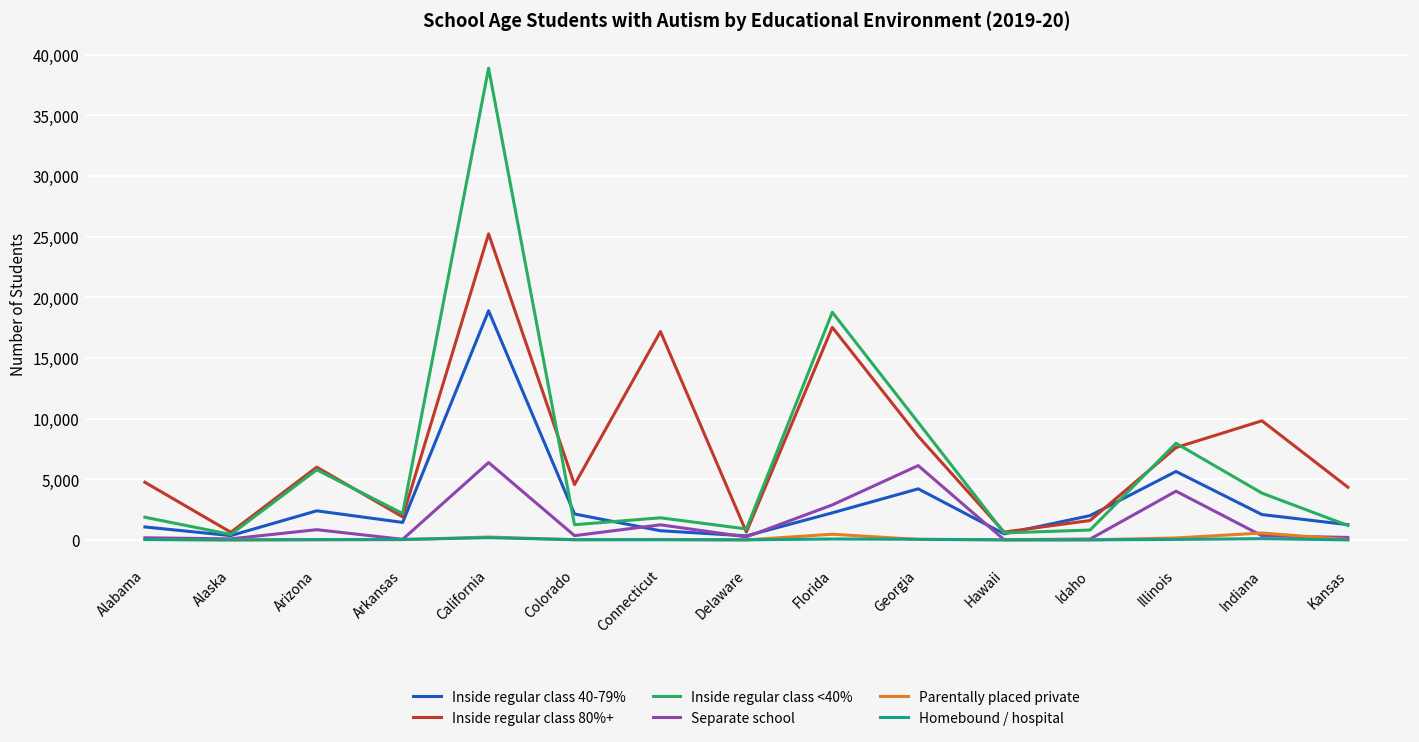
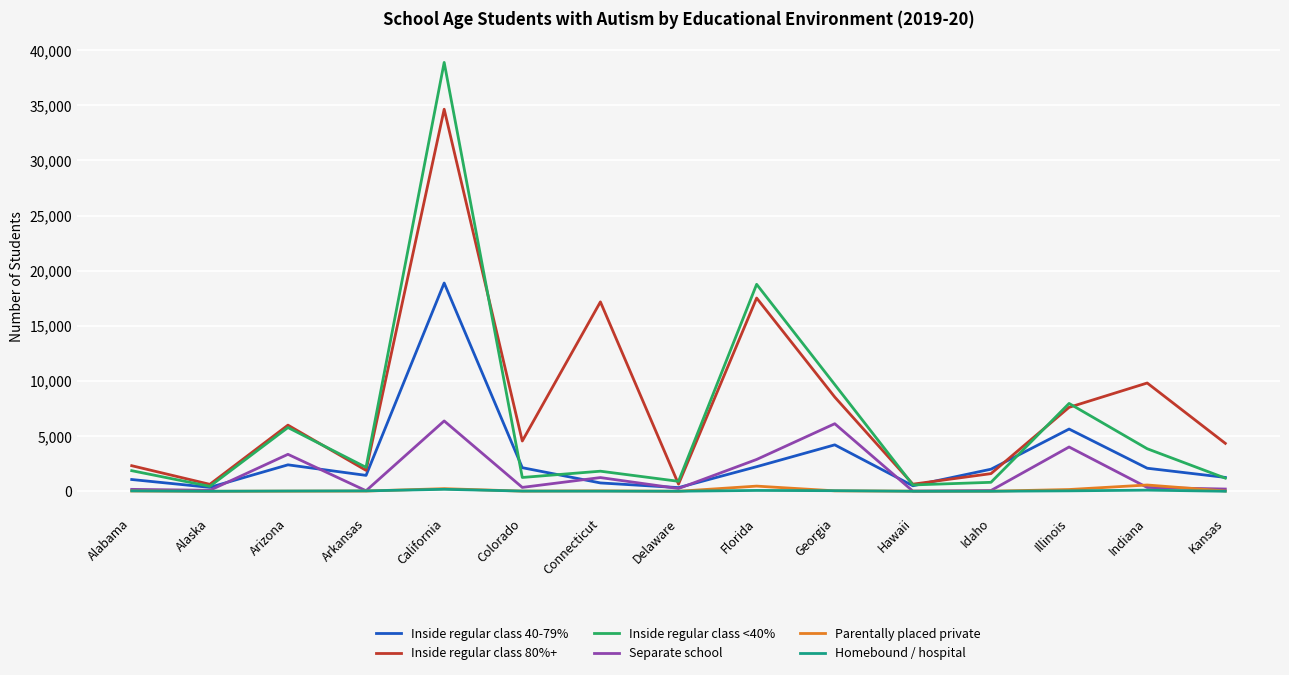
  {
    "Inside regular class 40-79%": {
      "Alabama": "1,100",
      "Arizona": "2,400",
      "Arkansas": "1,400",
      "California": "18,900",
      "Colorado": "2,100",
      "Connecticut": "800",
      "Florida": "2,200",
      "Georgia": "4,200",
      "Idaho": "2,000",
      "Illinois": "5,600",
      "Indiana": "2,100"
    },
    "Inside regular class 80%+": {
-     "Alabama": "4,800",
+     "Alabama": "2,300",
      "Arkansas": "1,900",
-     "California": "25,200",
+     "California": "34,600",
      "Colorado": "4,600",
      "Connecticut": "17,200",
      "Delaware": "600",
      "Florida": "17,500",
      "Georgia": "8,500",
      "Idaho": "1,600",
      "Illinois": "7,600",
      "Indiana": "9,800",
      "Kansas": "4,300"
    },
    "Separate school": {
-     "Arizona": "800",
+     "Arizona": "3,400",
      "California": "6,400",
      "Colorado": "400",
      "Connecticut": "1,200",
      "Florida": "2,900",
      "Georgia": "6,100",
      "Illinois": "4,000"
    },
    "Parentally placed private": {
      "Florida": "500"
    }
  }
